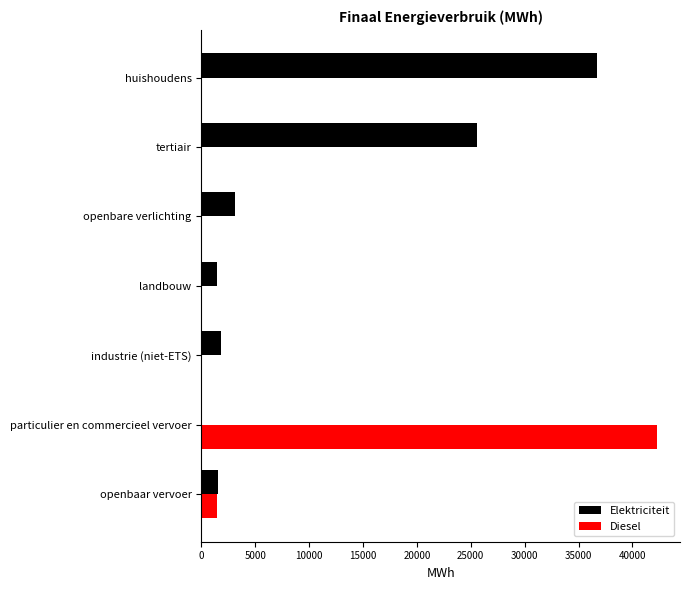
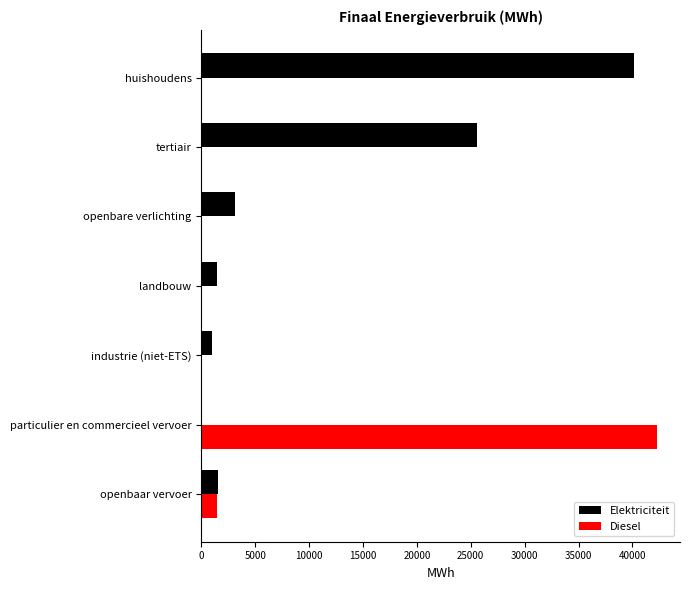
  {
    "Elektriciteit": {
-     "huishoudens": 36700,
+     "huishoudens": 40100,
      "tertiair": 25500,
      "openbare verlichting": 3100,
      "landbouw": 1500,
-     "industrie (niet-ETS)": 1800,
+     "industrie (niet-ETS)": 900,
      "openbaar vervoer": 1600
    },
    "Diesel": {
      "huishoudens": 0,
      "tertiair": 0,
      "openbare verlichting": 0,
      "landbouw": 0,
      "industrie (niet-ETS)": 0,
      "particulier en commercieel vervoer": 42300,
      "openbaar vervoer": 1400
    }
  }
